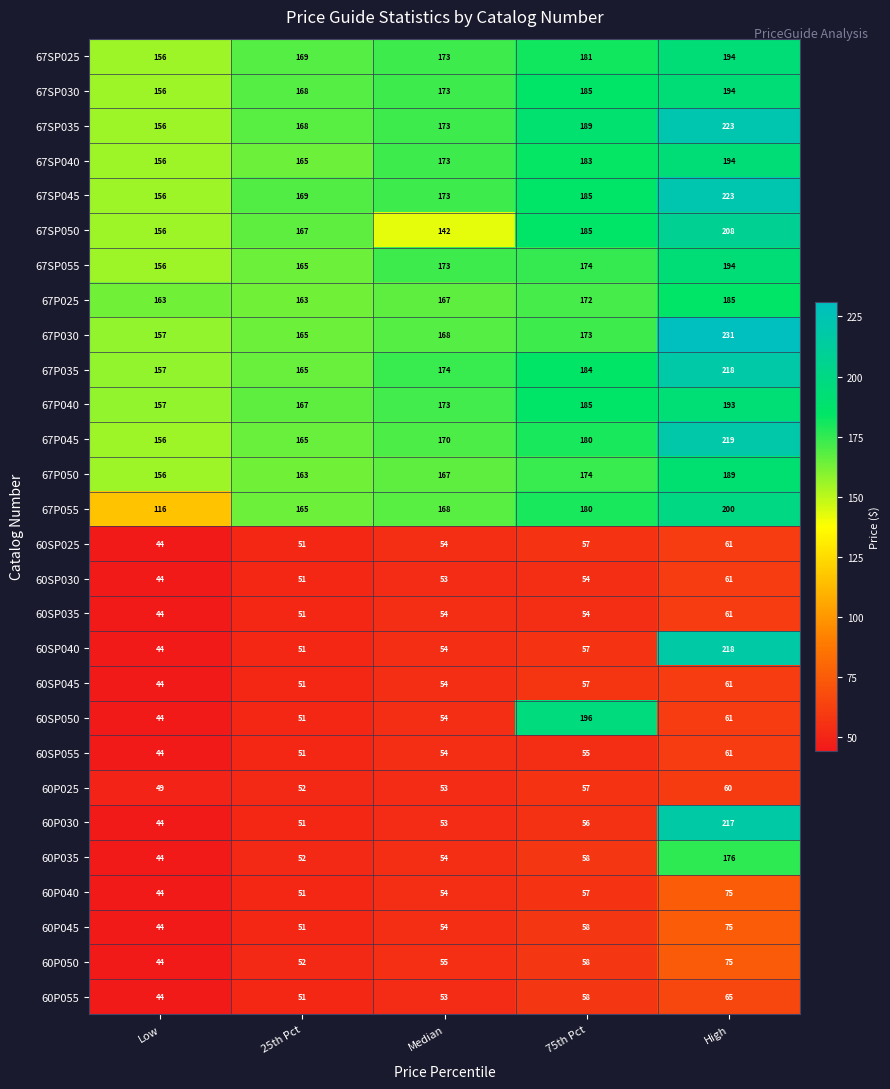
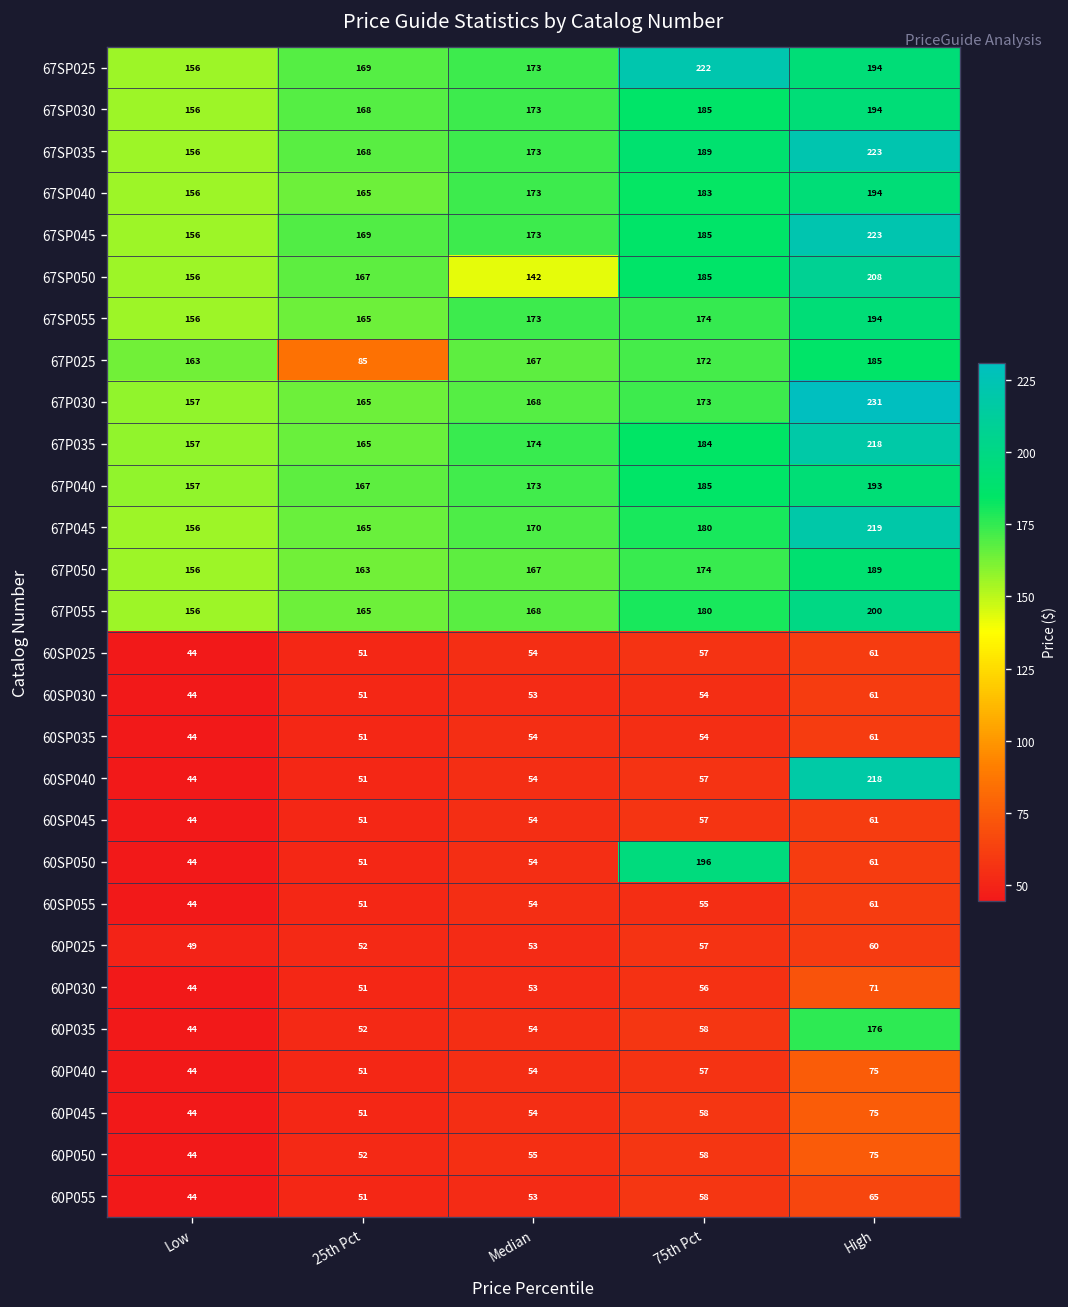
  {
    "67SP025": {
      "Low": 156,
      "25th Pct": 169,
      "Median": 173,
-     "75th Pct": 181,
+     "75th Pct": 222,
      "High": 194
    },
    "67SP030": {
      "Low": 156,
      "25th Pct": 168,
      "Median": 173,
      "75th Pct": 185,
      "High": 194
    },
    "67SP035": {
      "Low": 156,
      "25th Pct": 168,
      "Median": 173,
      "75th Pct": 189,
      "High": 223
    },
    "67SP040": {
      "Low": 156,
      "25th Pct": 165,
      "Median": 173,
      "75th Pct": 183,
      "High": 194
    },
    "67SP045": {
      "Low": 156,
      "25th Pct": 169,
      "Median": 173,
      "75th Pct": 185,
      "High": 223
    },
    "67SP050": {
      "Low": 156,
      "25th Pct": 167,
      "Median": 142,
      "75th Pct": 185,
      "High": 208
    },
    "67SP055": {
      "Low": 156,
      "25th Pct": 165,
      "Median": 173,
      "75th Pct": 174,
      "High": 194
    },
    "67P025": {
      "Low": 163,
-     "25th Pct": 163,
+     "25th Pct": 85,
      "Median": 167,
      "75th Pct": 172,
      "High": 185
    },
    "67P030": {
      "Low": 157,
      "25th Pct": 165,
      "Median": 168,
      "75th Pct": 173,
      "High": 231
    },
    "67P035": {
      "Low": 157,
      "25th Pct": 165,
      "Median": 174,
      "75th Pct": 184,
      "High": 218
    },
    "67P040": {
      "Low": 157,
      "25th Pct": 167,
      "Median": 173,
      "75th Pct": 185,
      "High": 193
    },
    "67P045": {
      "Low": 156,
      "25th Pct": 165,
      "Median": 170,
      "75th Pct": 180,
      "High": 219
    },
    "67P050": {
      "Low": 156,
      "25th Pct": 163,
      "Median": 167,
      "75th Pct": 174,
      "High": 189
    },
    "67P055": {
-     "Low": 116,
+     "Low": 156,
      "25th Pct": 165,
      "Median": 168,
      "75th Pct": 180,
      "High": 200
    },
    "60SP025": {
      "Low": 44,
      "25th Pct": 51,
      "Median": 54,
      "75th Pct": 57,
      "High": 61
    },
    "60SP030": {
      "Low": 44,
      "25th Pct": 51,
      "Median": 53,
      "75th Pct": 54,
      "High": 61
    },
    "60SP035": {
      "Low": 44,
      "25th Pct": 51,
      "Median": 54,
      "75th Pct": 54,
      "High": 61
    },
    "60SP040": {
      "Low": 44,
      "25th Pct": 51,
      "Median": 54,
      "75th Pct": 57,
      "High": 218
    },
    "60SP045": {
      "Low": 44,
      "25th Pct": 51,
      "Median": 54,
      "75th Pct": 57,
      "High": 61
    },
    "60SP050": {
      "Low": 44,
      "25th Pct": 51,
      "Median": 54,
      "75th Pct": 196,
      "High": 61
    },
    "60SP055": {
      "Low": 44,
      "25th Pct": 51,
      "Median": 54,
      "75th Pct": 55,
      "High": 61
    },
    "60P025": {
      "Low": 49,
      "25th Pct": 52,
      "Median": 53,
      "75th Pct": 57,
      "High": 60
    },
    "60P030": {
      "Low": 44,
      "25th Pct": 51,
      "Median": 53,
      "75th Pct": 56,
-     "High": 217
+     "High": 71
    },
    "60P035": {
      "Low": 44,
      "25th Pct": 52,
      "Median": 54,
      "75th Pct": 58,
      "High": 176
    },
    "60P040": {
      "Low": 44,
      "25th Pct": 51,
      "Median": 54,
      "75th Pct": 57,
      "High": 75
    },
    "60P045": {
      "Low": 44,
      "25th Pct": 51,
      "Median": 54,
      "75th Pct": 58,
      "High": 75
    },
    "60P050": {
      "Low": 44,
      "25th Pct": 52,
      "Median": 55,
      "75th Pct": 58,
      "High": 75
    },
    "60P055": {
      "Low": 44,
      "25th Pct": 51,
      "Median": 53,
      "75th Pct": 58,
      "High": 65
    }
  }
